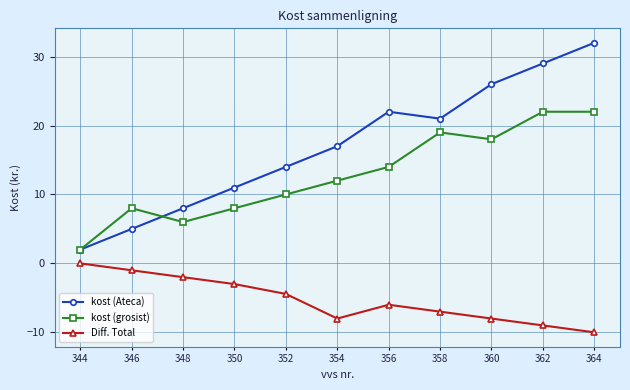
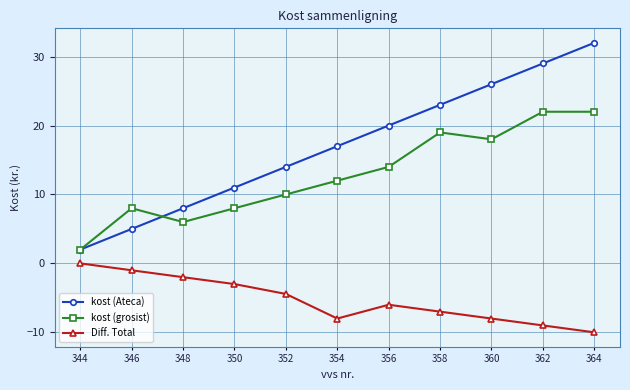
  {
    "kost (Ateca)": {
      "346": 5,
      "348": 8,
      "350": 11,
      "352": 14,
      "354": 17,
-     "356": 22,
-     "358": 21,
+     "356": 20,
+     "358": 23,
      "360": 26,
      "362": 29,
      "364": 32
    },
    "kost (grosist)": {
      "346": 8,
      "348": 6,
      "350": 8,
      "352": 10,
      "354": 12,
      "356": 14,
      "358": 19,
      "360": 18,
      "362": 22,
      "364": 22
    },
    "Diff. Total": {
      "344": 0,
      "346": -1,
      "348": -2,
      "350": -3,
      "352": -4,
      "354": -8,
      "356": -6,
      "358": -7,
      "360": -8,
      "362": -9,
      "364": -10
    }
  }
